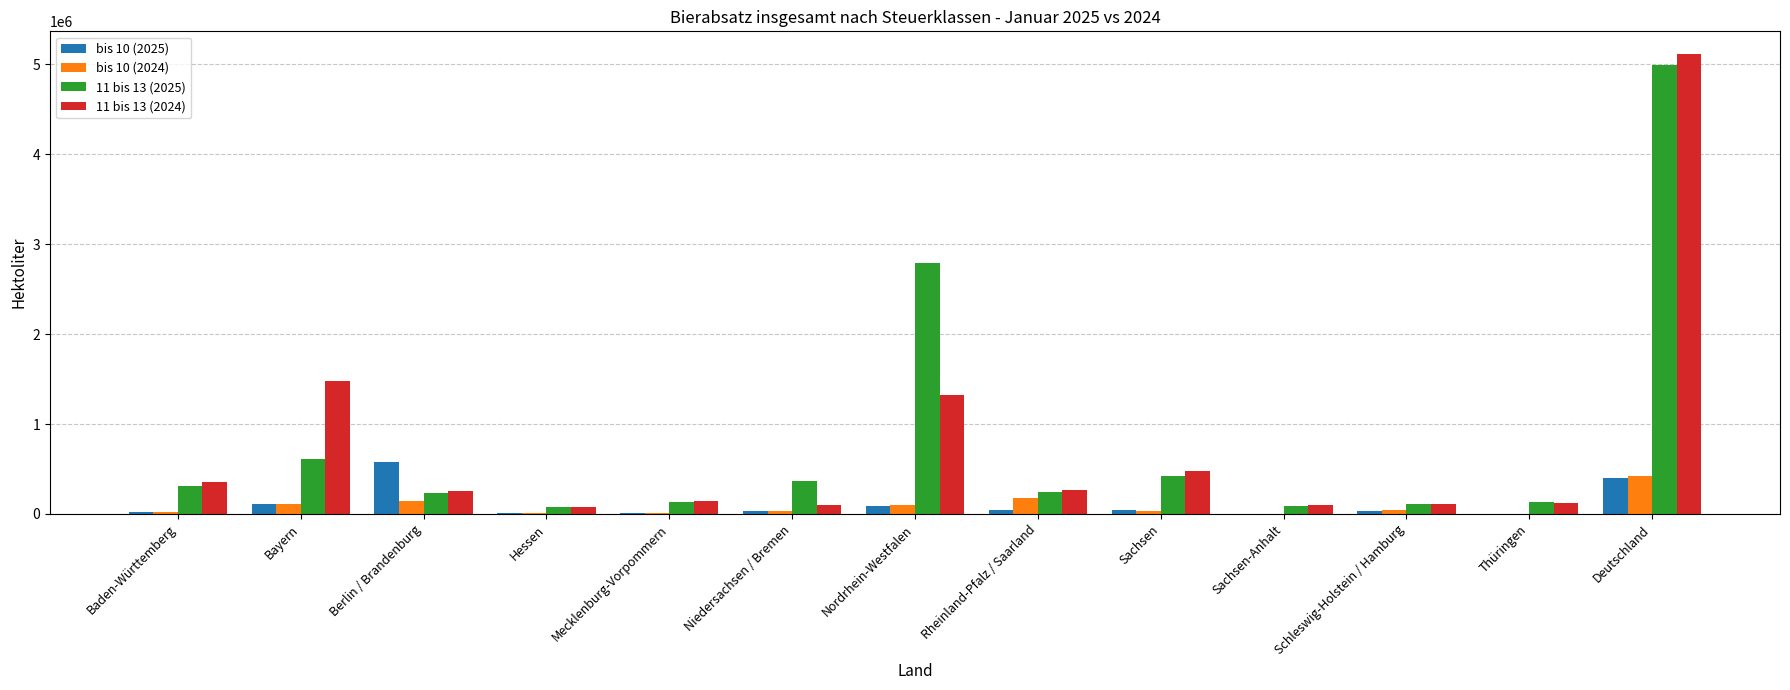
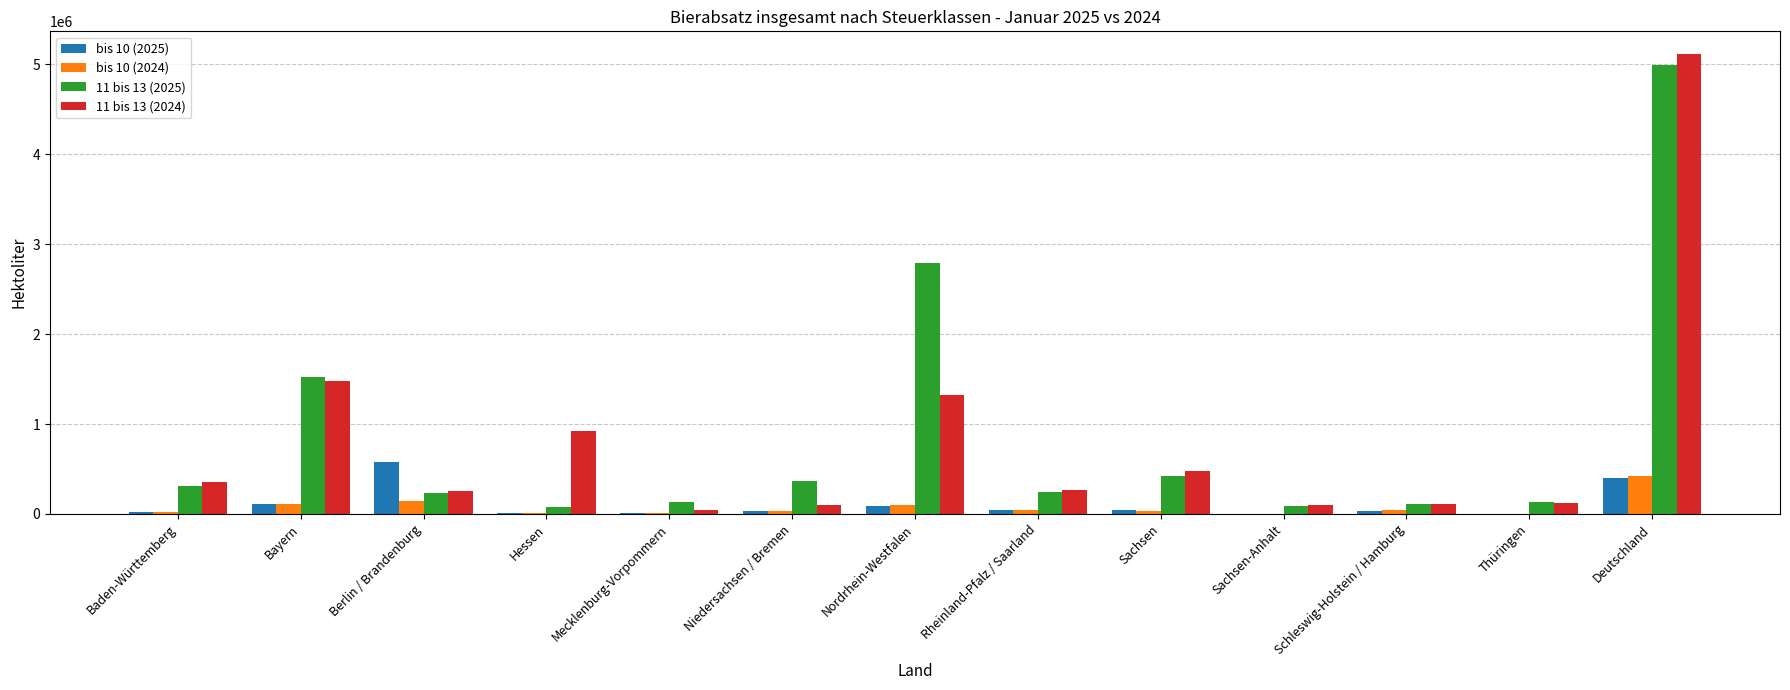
  {
    "bis 10 (2025)": {
      "Bayern": 100000,
      "Berlin / Brandenburg": 600000,
      "Niedersachsen / Bremen": 0,
      "Nordrhein-Westfalen": 100000,
      "Rheinland-Pfalz / Saarland": 0,
      "Sachsen": 0,
      "Sachsen-Anhalt": 0,
      "Schleswig-Holstein / Hamburg": 0,
      "Thüringen": 0,
      "Deutschland": 400000
    },
    "bis 10 (2024)": {
      "Bayern": 100000,
      "Berlin / Brandenburg": 100000,
      "Niedersachsen / Bremen": 0,
      "Nordrhein-Westfalen": 100000,
-     "Rheinland-Pfalz / Saarland": 200000,
+     "Rheinland-Pfalz / Saarland": 0,
      "Sachsen": 0,
      "Sachsen-Anhalt": 0,
      "Schleswig-Holstein / Hamburg": 0,
      "Thüringen": 0,
      "Deutschland": 400000
    },
    "11 bis 13 (2025)": {
      "Baden-Württemberg": 300000,
-     "Bayern": 600000,
+     "Bayern": 1500000,
      "Berlin / Brandenburg": 200000,
      "Hessen": 100000,
      "Mecklenburg-Vorpommern": 100000,
      "Niedersachsen / Bremen": 400000,
      "Nordrhein-Westfalen": 2800000,
      "Rheinland-Pfalz / Saarland": 200000,
      "Sachsen": 400000,
      "Sachsen-Anhalt": 100000,
      "Schleswig-Holstein / Hamburg": 100000,
      "Thüringen": 100000,
      "Deutschland": 5000000
    },
    "11 bis 13 (2024)": {
      "Baden-Württemberg": 400000,
      "Bayern": 1500000,
      "Berlin / Brandenburg": 300000,
-     "Hessen": 100000,
-     "Mecklenburg-Vorpommern": 100000,
+     "Hessen": 900000,
+     "Mecklenburg-Vorpommern": 0,
      "Niedersachsen / Bremen": 100000,
      "Nordrhein-Westfalen": 1300000,
      "Rheinland-Pfalz / Saarland": 300000,
      "Sachsen": 500000,
      "Sachsen-Anhalt": 100000,
      "Schleswig-Holstein / Hamburg": 100000,
      "Thüringen": 100000,
      "Deutschland": 5100000
    }
  }
